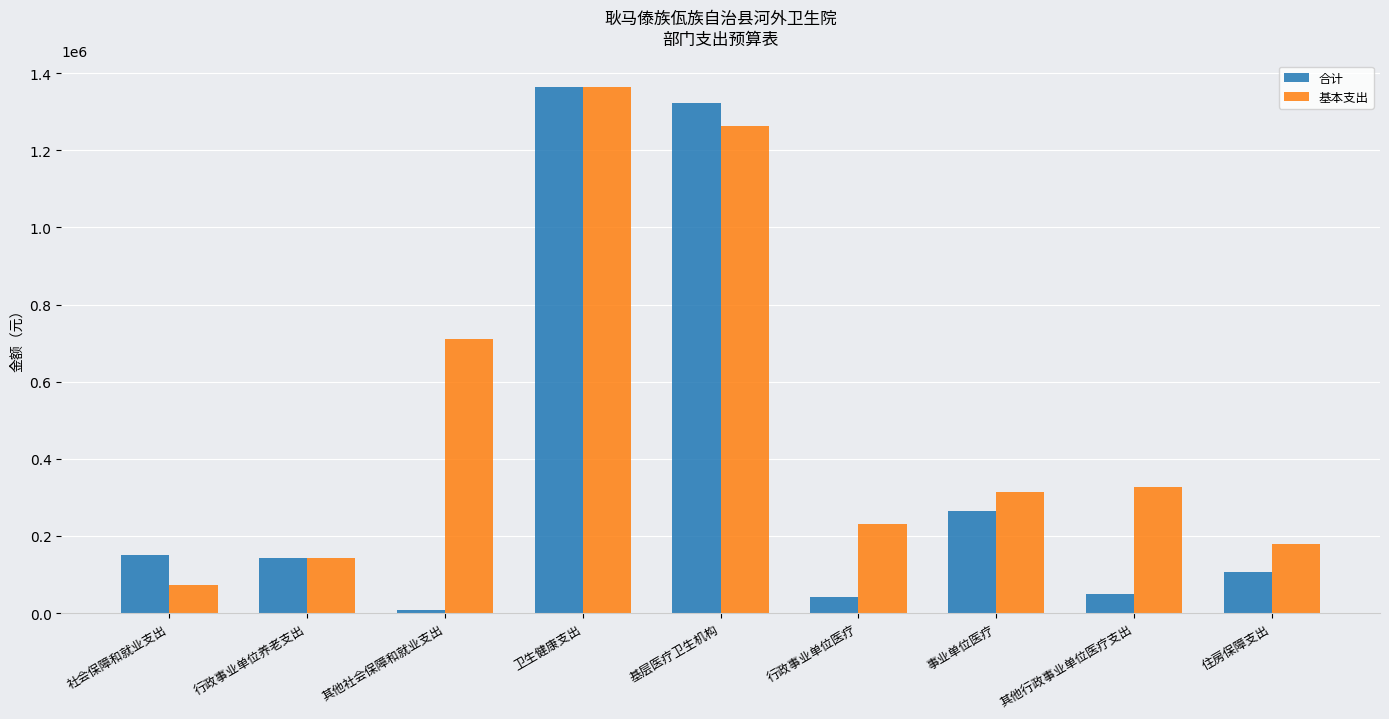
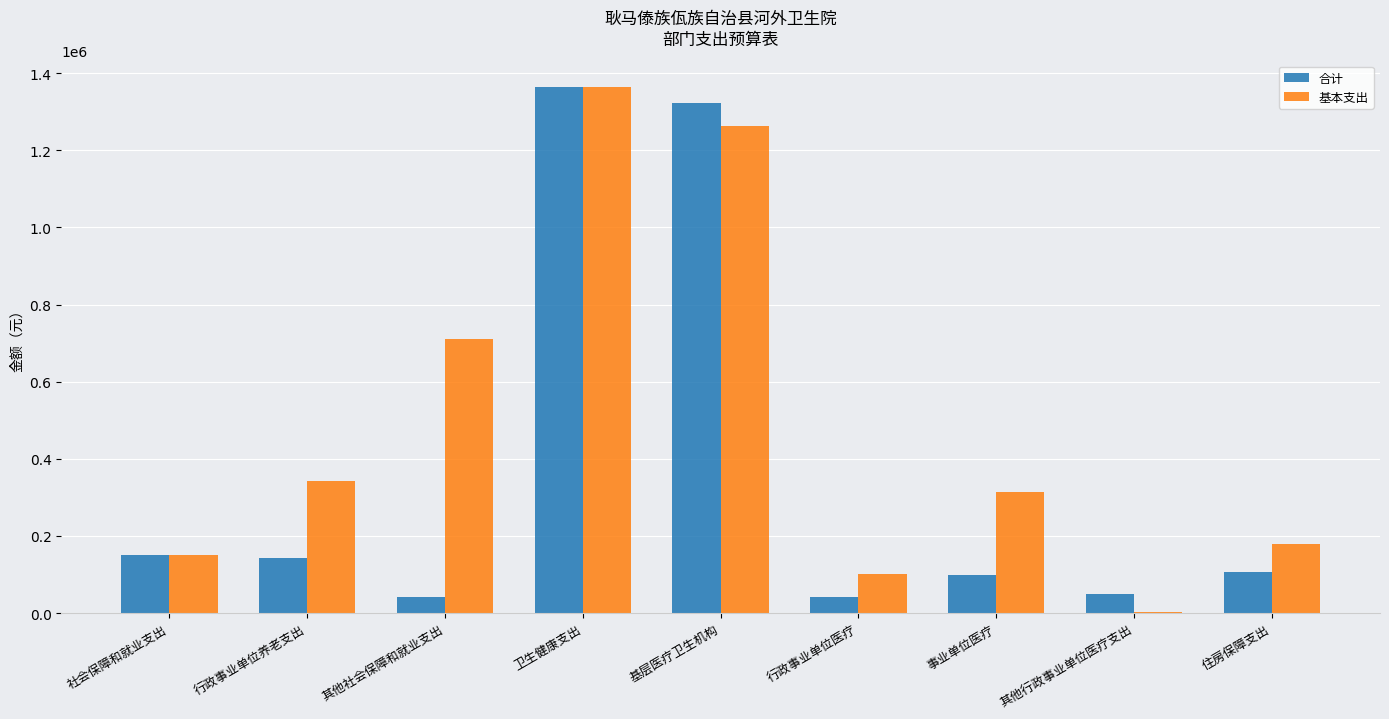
  {
    "合计": {
      "社会保障和就业支出": 150000,
      "行政事业单位养老支出": 140000,
-     "其他社会保障和就业支出": 10000,
+     "其他社会保障和就业支出": 40000,
      "卫生健康支出": 1360000,
      "基层医疗卫生机构": 1320000,
      "行政事业单位医疗": 40000,
-     "事业单位医疗": 260000,
+     "事业单位医疗": 100000,
      "其他行政事业单位医疗支出": 50000,
      "住房保障支出": 110000
    },
    "基本支出": {
-     "社会保障和就业支出": 70000,
-     "行政事业单位养老支出": 140000,
+     "社会保障和就业支出": 150000,
+     "行政事业单位养老支出": 340000,
      "其他社会保障和就业支出": 710000,
      "卫生健康支出": 1360000,
      "基层医疗卫生机构": 1260000,
-     "行政事业单位医疗": 230000,
+     "行政事业单位医疗": 100000,
      "事业单位医疗": 310000,
-     "其他行政事业单位医疗支出": 330000,
+     "其他行政事业单位医疗支出": 0,
      "住房保障支出": 180000
    }
  }
